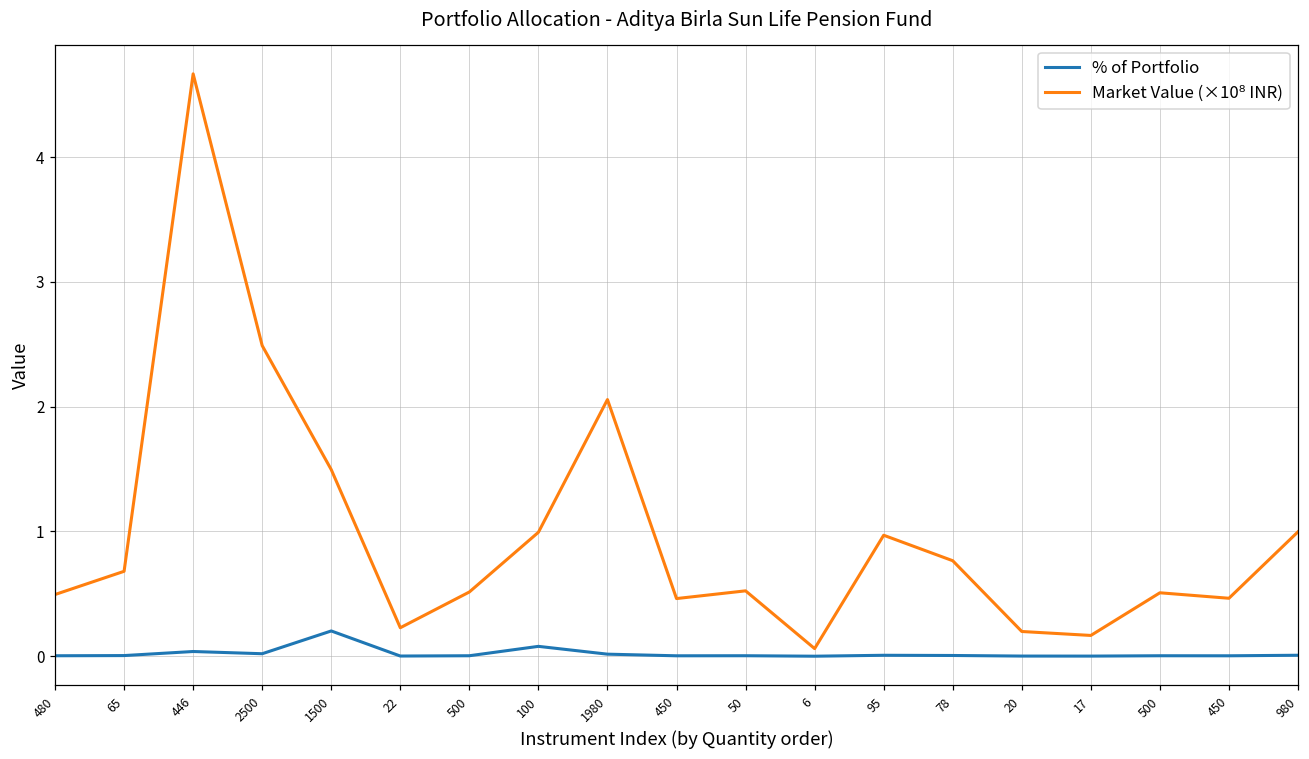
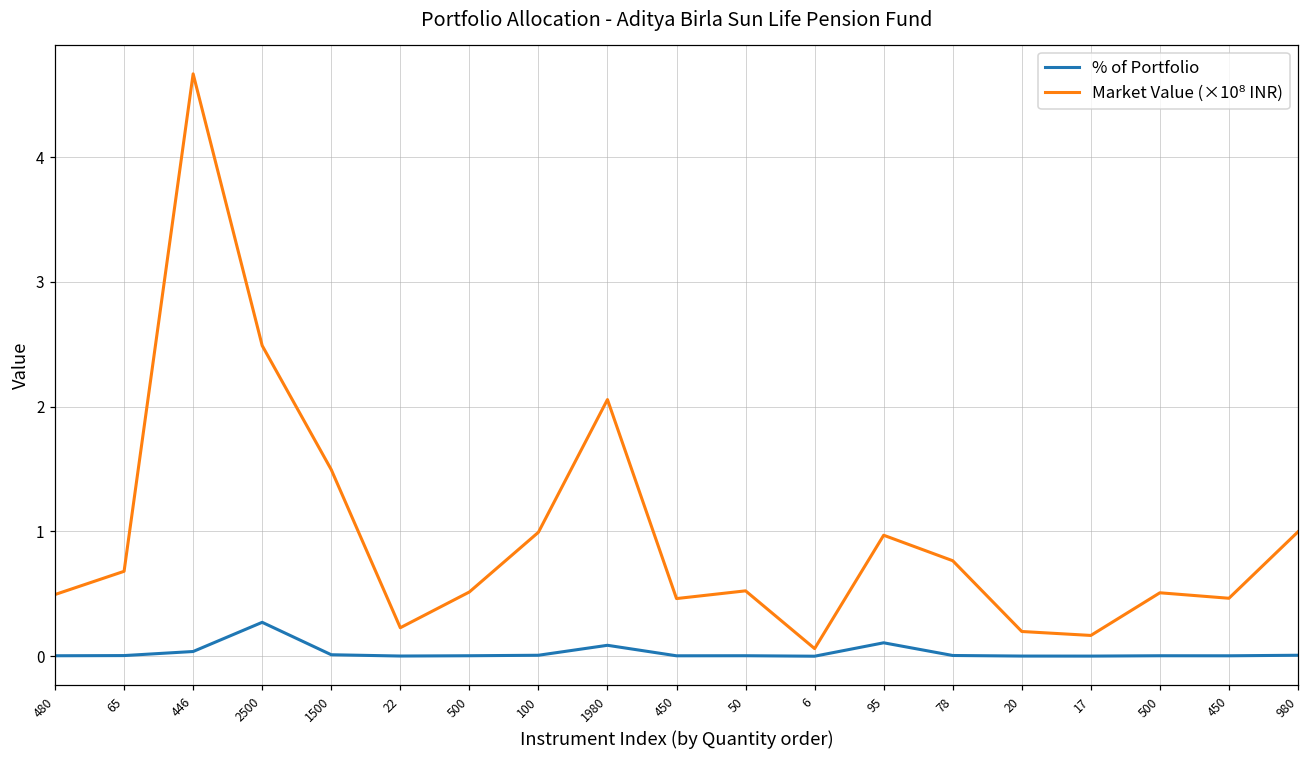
  {
    "% of Portfolio": {
      "480": 0.00,
      "65": 0.01,
      "446": 0.04,
-     "2500": 0.02,
-     "1500": 0.20,
+     "2500": 0.27,
+     "1500": 0.01,
      "22": 0.00,
-     "100": 0.08,
-     "1980": 0.02,
+     "100": 0.01,
+     "1980": 0.09,
      "50": 0.00,
      "6": 0.00,
-     "95": 0.01,
+     "95": 0.11,
      "78": 0.01,
      "20": 0.00,
      "17": 0.00,
      "980": 0.01
    },
    "Market Value (×10⁸ INR)": {
      "480": 0.49,
      "65": 0.68,
      "446": 4.67,
      "2500": 2.49,
      "1500": 1.50,
      "22": 0.23,
      "100": 0.99,
      "1980": 2.06,
      "50": 0.52,
      "6": 0.06,
      "95": 0.97,
      "78": 0.77,
      "20": 0.20,
      "17": 0.17,
      "980": 1.00
    }
  }
